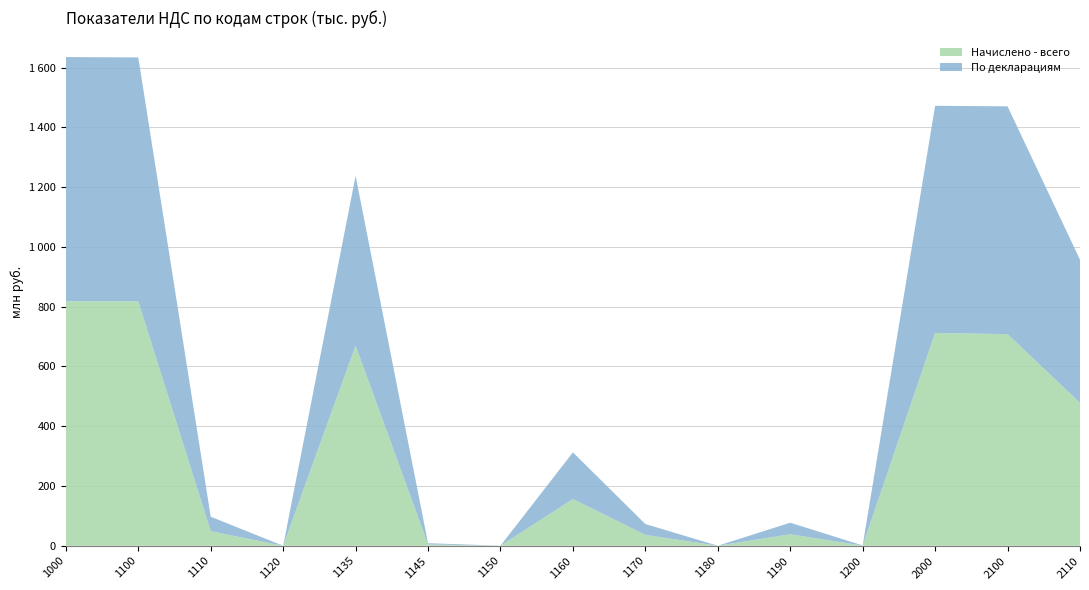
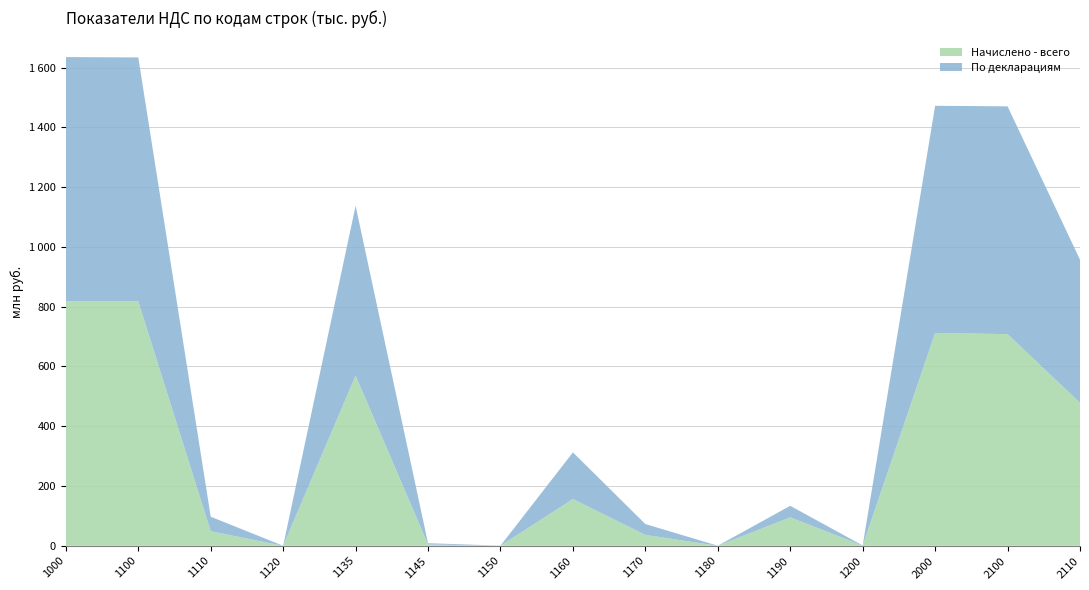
  {
    "Начислено - всего": {
      "1000": 820,
      "1100": 820,
      "1110": 50,
-     "1135": 670,
+     "1135": 570,
      "1160": 160,
      "1170": 40,
-     "1190": 40,
+     "1190": 100,
      "2000": 710,
      "2100": 710,
      "2110": 480
    },
    "По декларациям": {
      "1000": 820,
      "1100": 820,
      "1110": 50,
      "1135": 570,
      "1160": 160,
      "1170": 40,
      "1190": 40,
      "2000": 760,
      "2100": 760,
      "2110": 480
    }
  }
